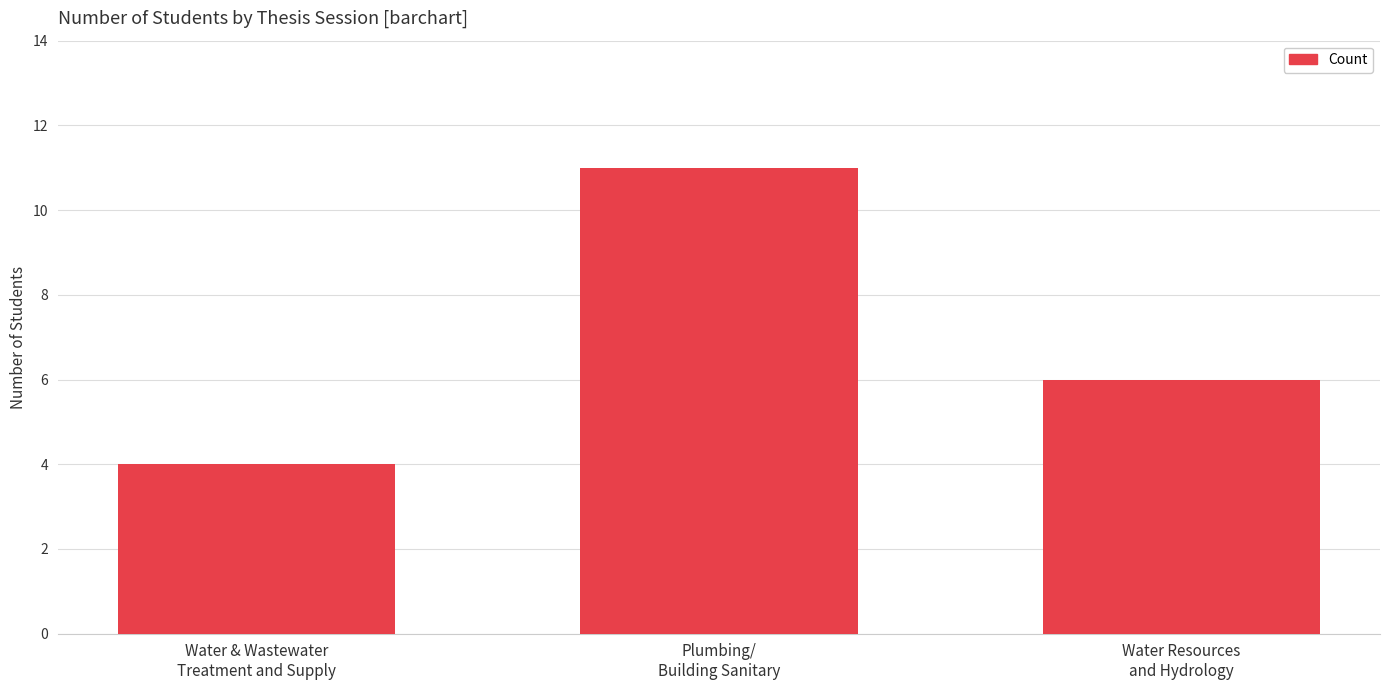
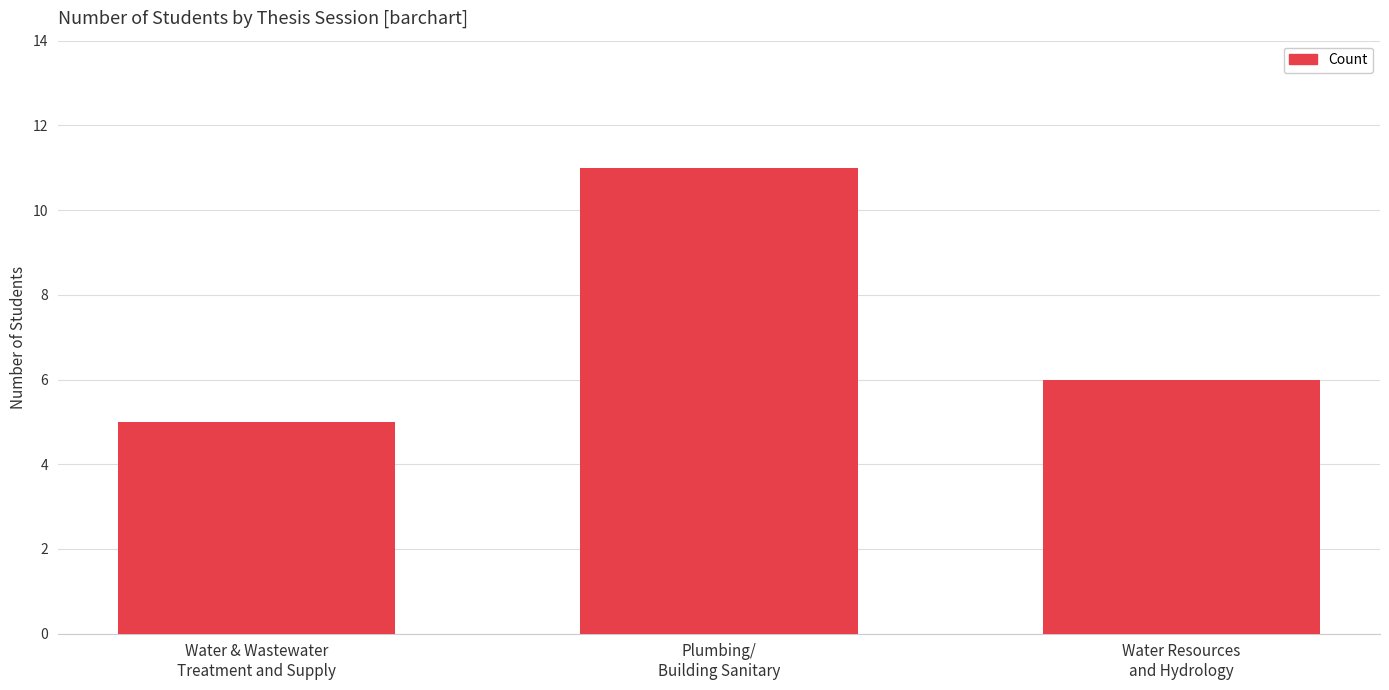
  {
-   "Water & Wastewater Treatment and Supply": 4,
+   "Water & Wastewater Treatment and Supply": 5,
    "Plumbing/ Building Sanitary": 11,
    "Water Resources and Hydrology": 6
  }
